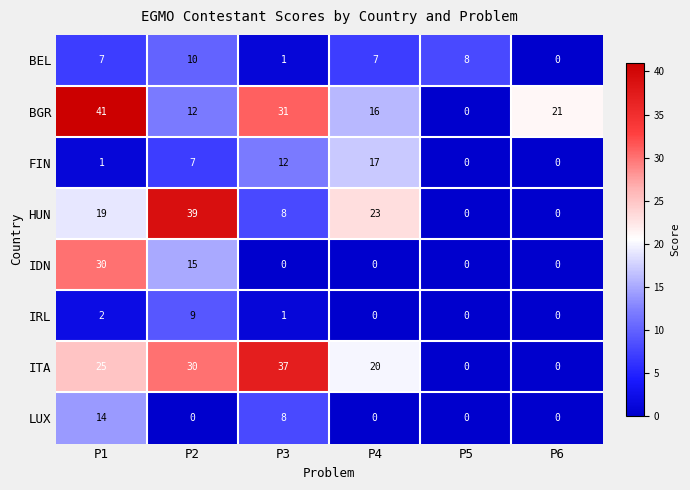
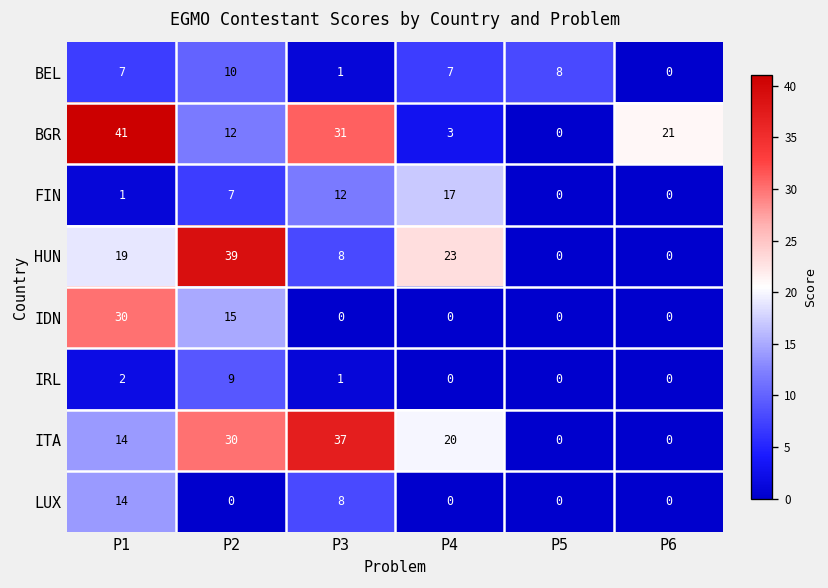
  {
    "BEL": {
      "P1": 7,
      "P2": 10,
      "P3": 1,
      "P4": 7,
      "P5": 8,
      "P6": 0
    },
    "BGR": {
      "P1": 41,
      "P2": 12,
      "P3": 31,
-     "P4": 16,
+     "P4": 3,
      "P5": 0,
      "P6": 21
    },
    "FIN": {
      "P1": 1,
      "P2": 7,
      "P3": 12,
      "P4": 17,
      "P5": 0,
      "P6": 0
    },
    "HUN": {
      "P1": 19,
      "P2": 39,
      "P3": 8,
      "P4": 23,
      "P5": 0,
      "P6": 0
    },
    "IDN": {
      "P1": 30,
      "P2": 15,
      "P3": 0,
      "P4": 0,
      "P5": 0,
      "P6": 0
    },
    "IRL": {
      "P1": 2,
      "P2": 9,
      "P3": 1,
      "P4": 0,
      "P5": 0,
      "P6": 0
    },
    "ITA": {
-     "P1": 25,
+     "P1": 14,
      "P2": 30,
      "P3": 37,
      "P4": 20,
      "P5": 0,
      "P6": 0
    },
    "LUX": {
      "P1": 14,
      "P2": 0,
      "P3": 8,
      "P4": 0,
      "P5": 0,
      "P6": 0
    }
  }
